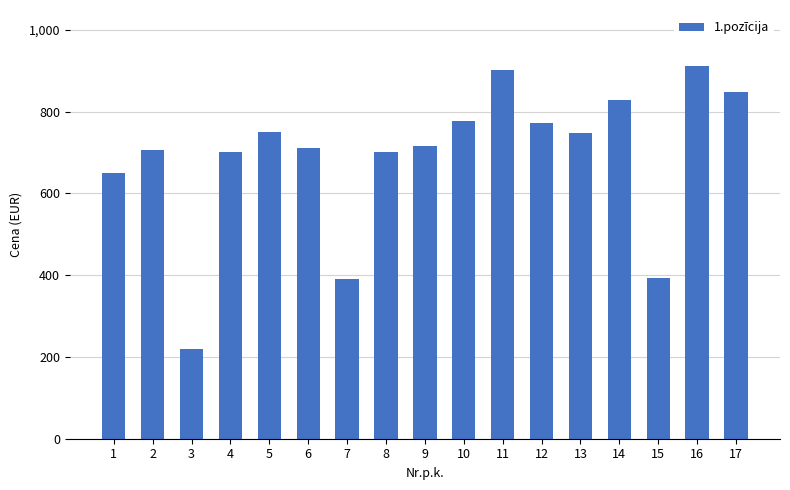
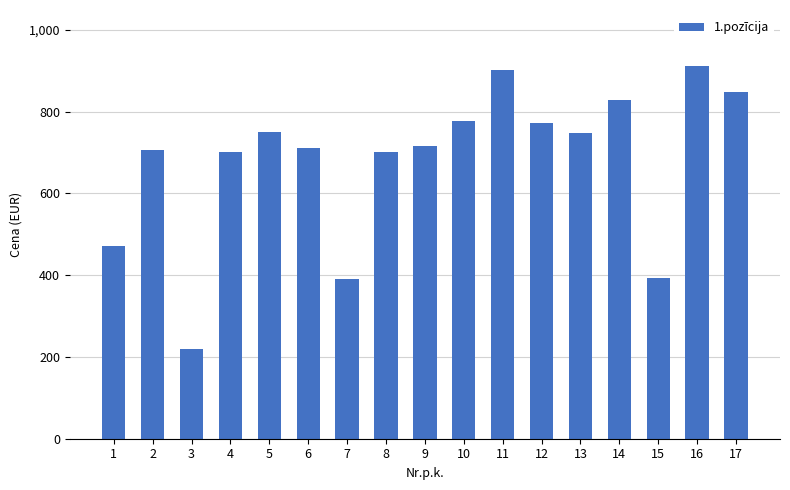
  {
-   "1": 650,
+   "1": 470,
    "2": 710,
    "3": 220,
    "4": 700,
    "5": 750,
    "6": 710,
    "7": 390,
    "8": 700,
    "9": 720,
    "10": 780,
    "11": 900,
    "12": 770,
    "13": 750,
    "14": 830,
    "15": 390,
    "16": 910,
    "17": 850
  }
